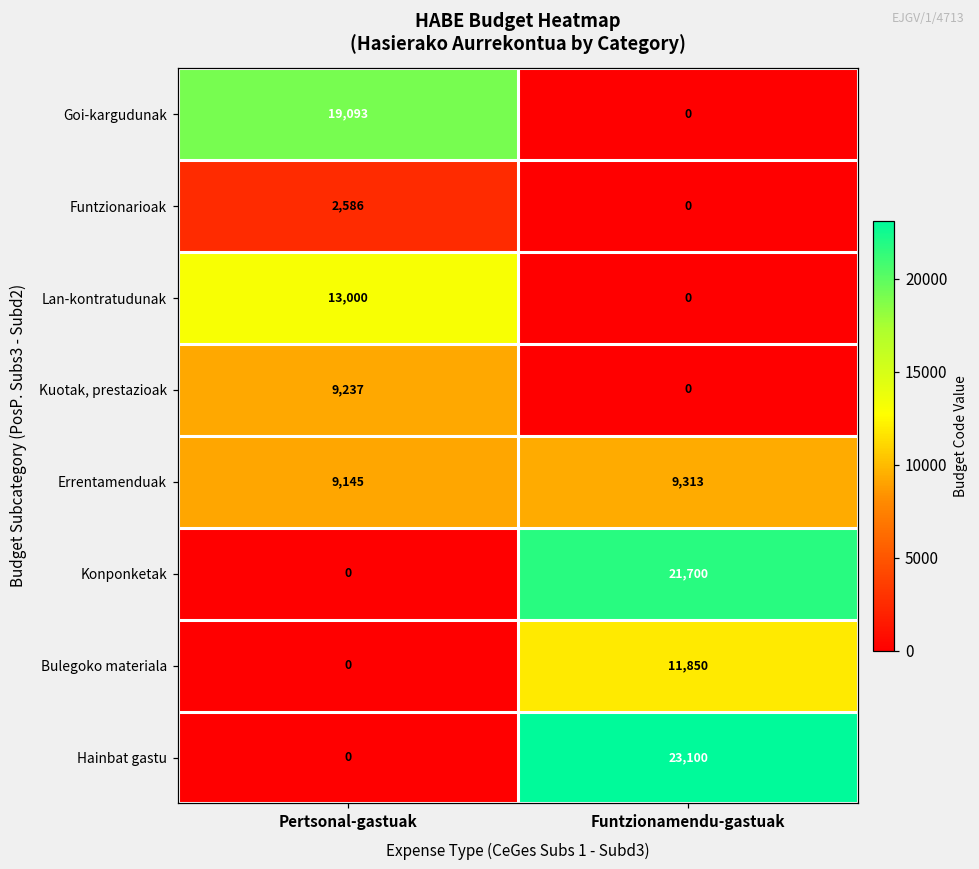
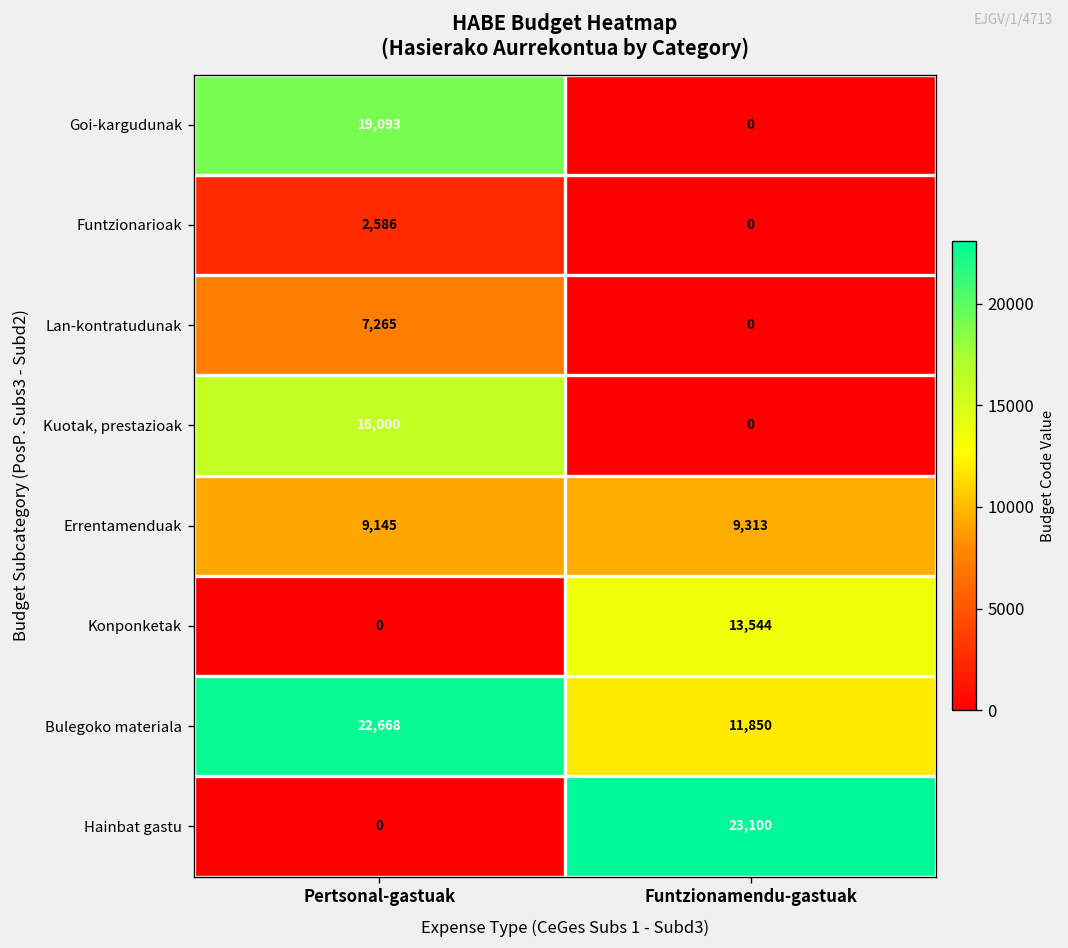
  {
    "Goi-kargudunak": {
      "Pertsonal-gastuak": "19,093",
      "Funtzionamendu-gastuak": "0"
    },
    "Funtzionarioak": {
      "Pertsonal-gastuak": "2,586",
      "Funtzionamendu-gastuak": "0"
    },
    "Lan-kontratudunak": {
-     "Pertsonal-gastuak": "13,000",
+     "Pertsonal-gastuak": "7,265",
      "Funtzionamendu-gastuak": "0"
    },
    "Kuotak, prestazioak": {
-     "Pertsonal-gastuak": "9,237",
+     "Pertsonal-gastuak": "16,000",
      "Funtzionamendu-gastuak": "0"
    },
    "Errentamenduak": {
      "Pertsonal-gastuak": "9,145",
      "Funtzionamendu-gastuak": "9,313"
    },
    "Konponketak": {
      "Pertsonal-gastuak": "0",
-     "Funtzionamendu-gastuak": "21,700"
+     "Funtzionamendu-gastuak": "13,544"
    },
    "Bulegoko materiala": {
-     "Pertsonal-gastuak": "0",
+     "Pertsonal-gastuak": "22,668",
      "Funtzionamendu-gastuak": "11,850"
    },
    "Hainbat gastu": {
      "Pertsonal-gastuak": "0",
      "Funtzionamendu-gastuak": "23,100"
    }
  }
